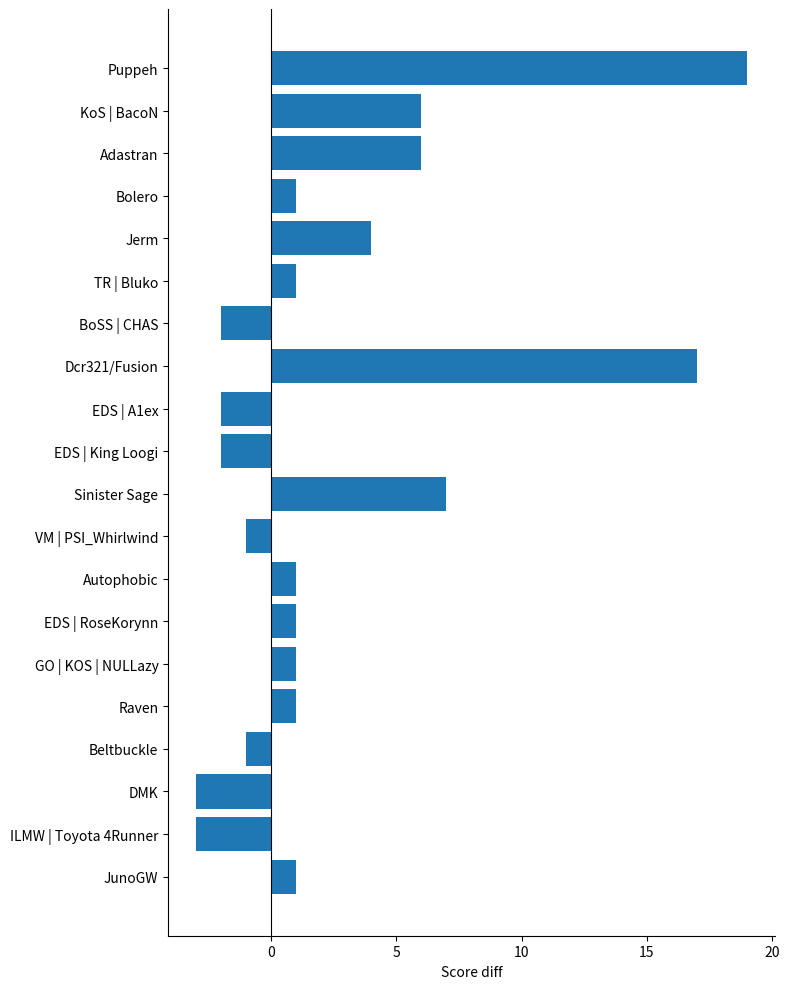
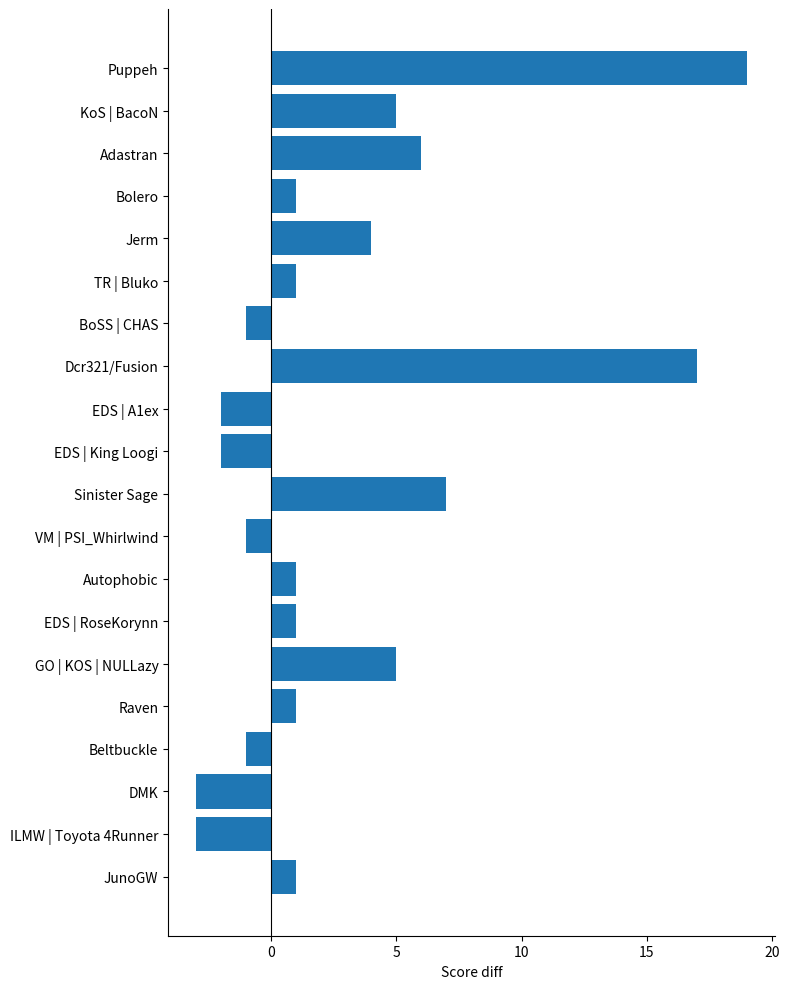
  {
    "Puppeh": 19,
-   "KoS | BacoN": 6,
+   "KoS | BacoN": 5,
    "Adastran": 6,
    "Bolero": 1,
    "Jerm": 4,
    "TR | Bluko": 1,
-   "BoSS | CHAS": -2,
+   "BoSS | CHAS": -1,
    "Dcr321/Fusion": 17,
    "EDS | A1ex": -2,
    "EDS | King Loogi": -2,
    "Sinister Sage": 7,
    "VM | PSI_Whirlwind": -1,
    "Autophobic": 1,
    "EDS | RoseKorynn": 1,
-   "GO | KOS | NULLazy": 1,
+   "GO | KOS | NULLazy": 5,
    "Raven": 1,
    "Beltbuckle": -1,
    "DMK": -3,
    "ILMW | Toyota 4Runner": -3,
    "JunoGW": 1
  }
